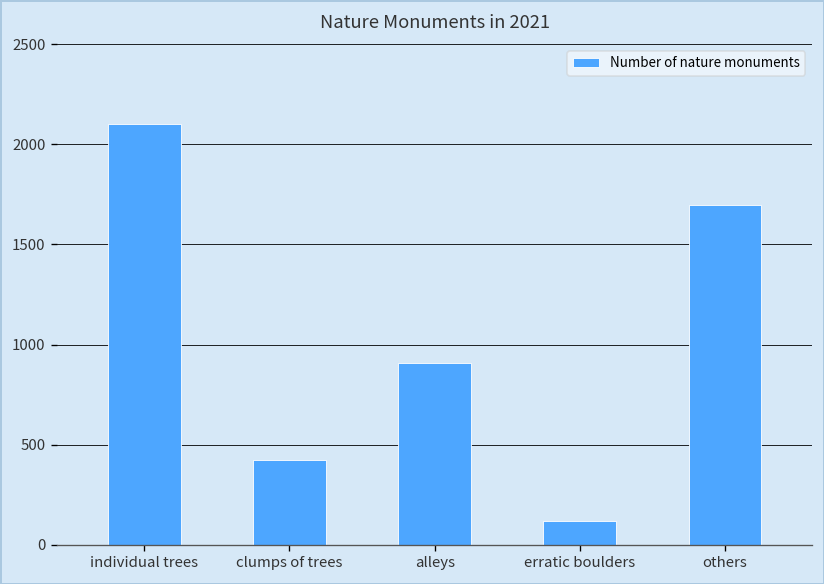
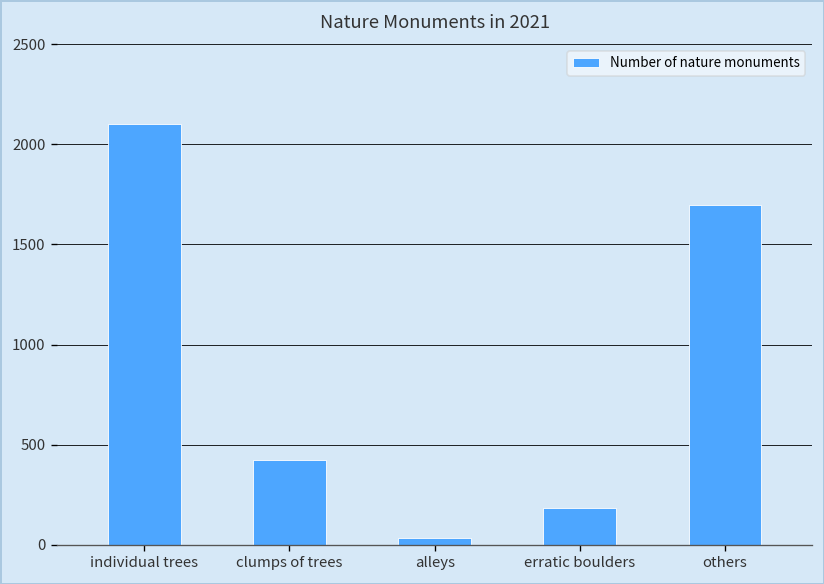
  {
    "individual trees": 2100,
    "clumps of trees": 430,
-   "alleys": 910,
-   "erratic boulders": 120,
+   "alleys": 40,
+   "erratic boulders": 180,
    "others": 1700
  }
